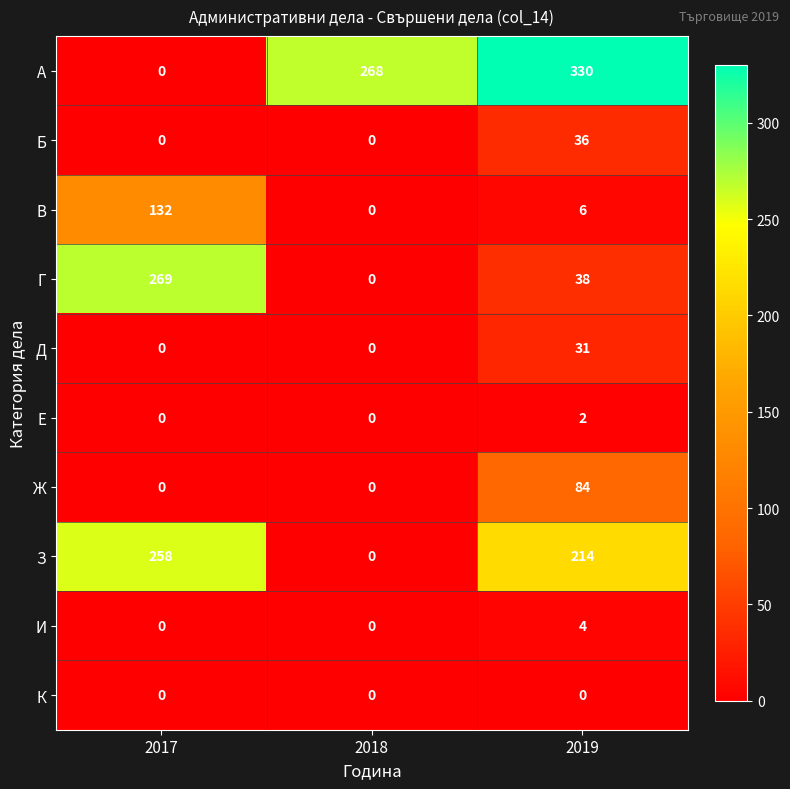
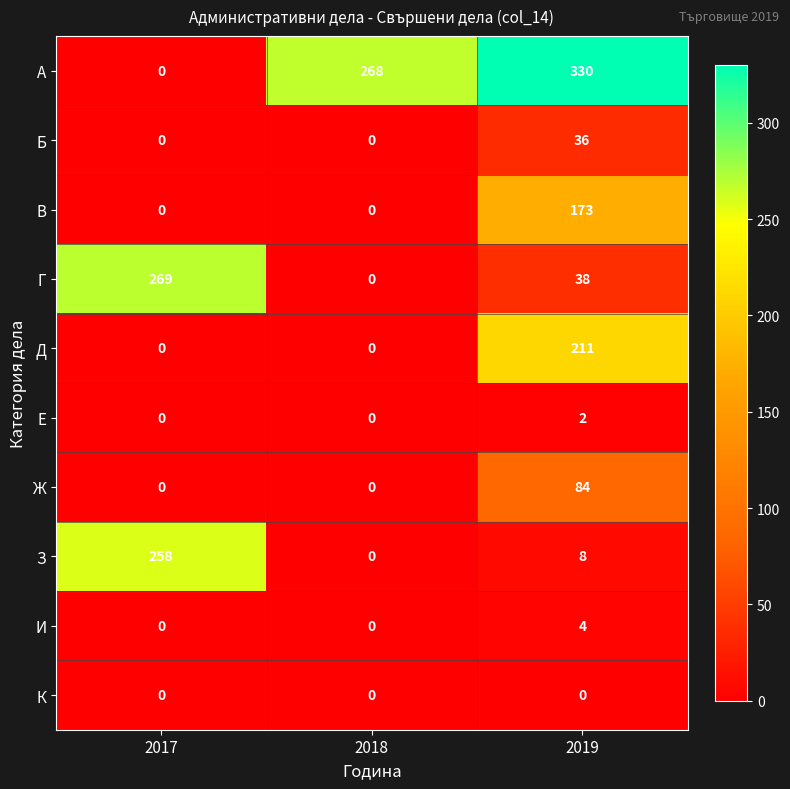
  {
    "А": {
      "2017": 0,
      "2018": 268,
      "2019": 330
    },
    "Б": {
      "2017": 0,
      "2018": 0,
      "2019": 36
    },
    "В": {
-     "2017": 132,
+     "2017": 0,
      "2018": 0,
-     "2019": 6
+     "2019": 173
    },
    "Г": {
      "2017": 269,
      "2018": 0,
      "2019": 38
    },
    "Д": {
      "2017": 0,
      "2018": 0,
-     "2019": 31
+     "2019": 211
    },
    "Е": {
      "2017": 0,
      "2018": 0,
      "2019": 2
    },
    "Ж": {
      "2017": 0,
      "2018": 0,
      "2019": 84
    },
    "З": {
      "2017": 258,
      "2018": 0,
-     "2019": 214
+     "2019": 8
    },
    "И": {
      "2017": 0,
      "2018": 0,
      "2019": 4
    },
    "К": {
      "2017": 0,
      "2018": 0,
      "2019": 0
    }
  }
